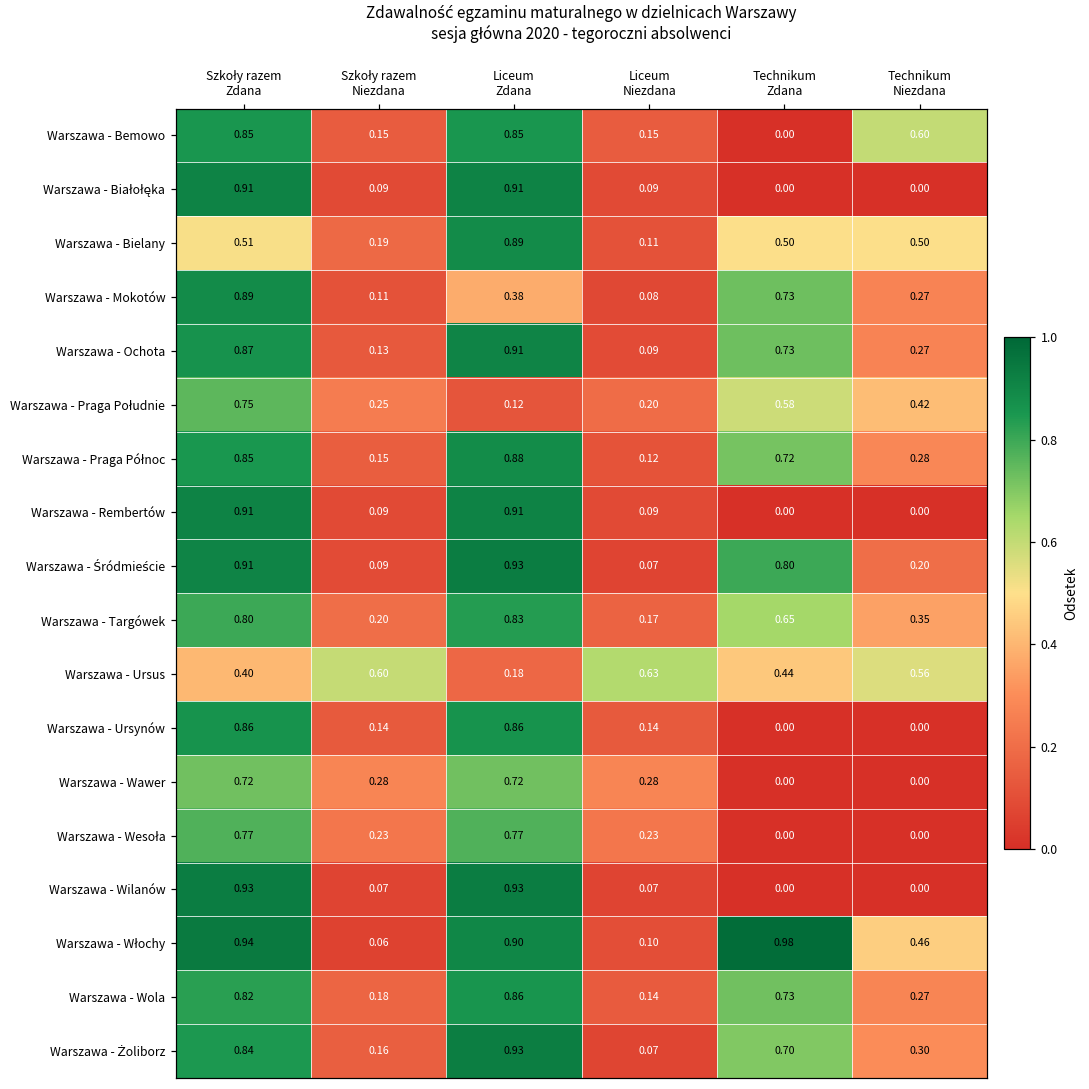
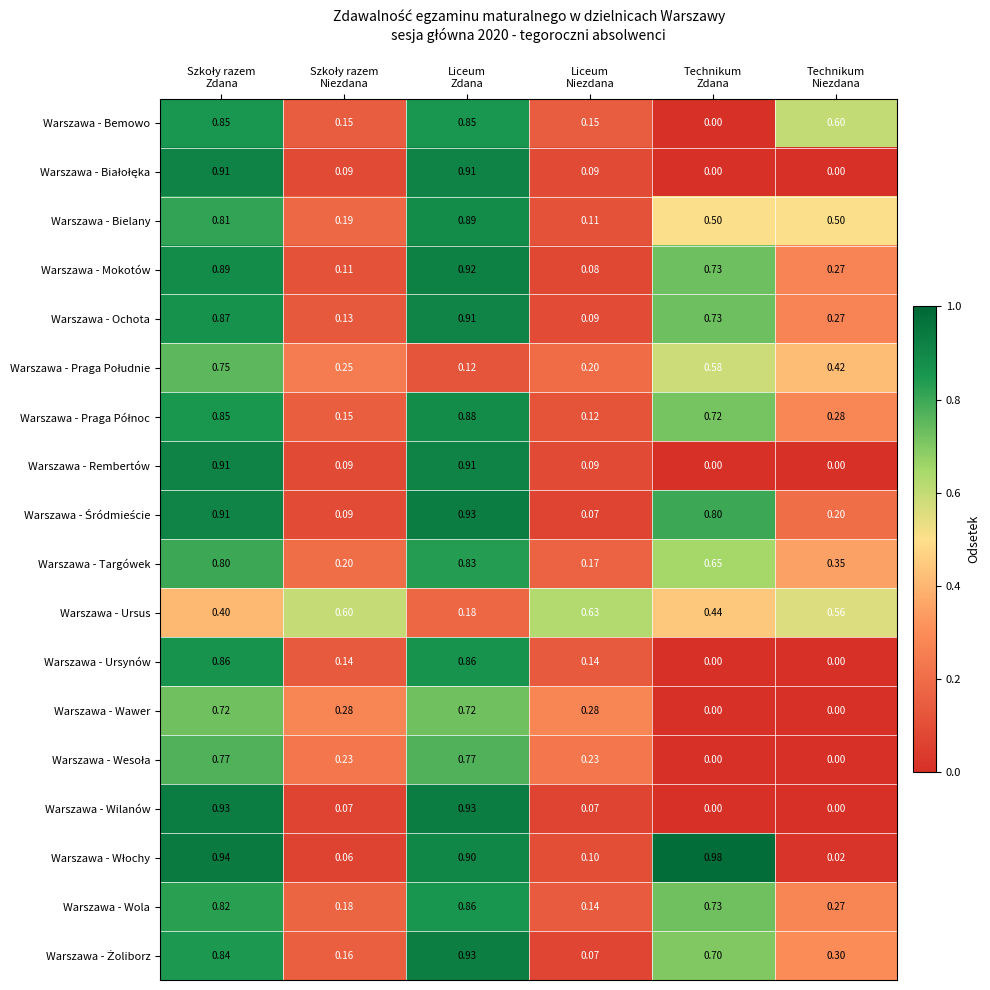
  {
    "Warszawa - Bemowo": {
      "Szkoły razem Zdana": 0.85,
      "Szkoły razem Niezdana": 0.15,
      "Liceum Zdana": 0.85,
      "Liceum Niezdana": 0.15,
      "Technikum Zdana": 0.00,
      "Technikum Niezdana": 0.60
    },
    "Warszawa - Białołęka": {
      "Szkoły razem Zdana": 0.91,
      "Szkoły razem Niezdana": 0.09,
      "Liceum Zdana": 0.91,
      "Liceum Niezdana": 0.09,
      "Technikum Zdana": 0.00,
      "Technikum Niezdana": 0.00
    },
    "Warszawa - Bielany": {
-     "Szkoły razem Zdana": 0.51,
+     "Szkoły razem Zdana": 0.81,
      "Szkoły razem Niezdana": 0.19,
      "Liceum Zdana": 0.89,
      "Liceum Niezdana": 0.11,
      "Technikum Zdana": 0.50,
      "Technikum Niezdana": 0.50
    },
    "Warszawa - Mokotów": {
      "Szkoły razem Zdana": 0.89,
      "Szkoły razem Niezdana": 0.11,
-     "Liceum Zdana": 0.38,
+     "Liceum Zdana": 0.92,
      "Liceum Niezdana": 0.08,
      "Technikum Zdana": 0.73,
      "Technikum Niezdana": 0.27
    },
    "Warszawa - Ochota": {
      "Szkoły razem Zdana": 0.87,
      "Szkoły razem Niezdana": 0.13,
      "Liceum Zdana": 0.91,
      "Liceum Niezdana": 0.09,
      "Technikum Zdana": 0.73,
      "Technikum Niezdana": 0.27
    },
    "Warszawa - Praga Południe": {
      "Szkoły razem Zdana": 0.75,
      "Szkoły razem Niezdana": 0.25,
      "Liceum Zdana": 0.12,
      "Liceum Niezdana": 0.20,
      "Technikum Zdana": 0.58,
      "Technikum Niezdana": 0.42
    },
    "Warszawa - Praga Północ": {
      "Szkoły razem Zdana": 0.85,
      "Szkoły razem Niezdana": 0.15,
      "Liceum Zdana": 0.88,
      "Liceum Niezdana": 0.12,
      "Technikum Zdana": 0.72,
      "Technikum Niezdana": 0.28
    },
    "Warszawa - Rembertów": {
      "Szkoły razem Zdana": 0.91,
      "Szkoły razem Niezdana": 0.09,
      "Liceum Zdana": 0.91,
      "Liceum Niezdana": 0.09,
      "Technikum Zdana": 0.00,
      "Technikum Niezdana": 0.00
    },
    "Warszawa - Śródmieście": {
      "Szkoły razem Zdana": 0.91,
      "Szkoły razem Niezdana": 0.09,
      "Liceum Zdana": 0.93,
      "Liceum Niezdana": 0.07,
      "Technikum Zdana": 0.80,
      "Technikum Niezdana": 0.20
    },
    "Warszawa - Targówek": {
      "Szkoły razem Zdana": 0.80,
      "Szkoły razem Niezdana": 0.20,
      "Liceum Zdana": 0.83,
      "Liceum Niezdana": 0.17,
      "Technikum Zdana": 0.65,
      "Technikum Niezdana": 0.35
    },
    "Warszawa - Ursus": {
      "Szkoły razem Zdana": 0.40,
      "Szkoły razem Niezdana": 0.60,
      "Liceum Zdana": 0.18,
      "Liceum Niezdana": 0.63,
      "Technikum Zdana": 0.44,
      "Technikum Niezdana": 0.56
    },
    "Warszawa - Ursynów": {
      "Szkoły razem Zdana": 0.86,
      "Szkoły razem Niezdana": 0.14,
      "Liceum Zdana": 0.86,
      "Liceum Niezdana": 0.14,
      "Technikum Zdana": 0.00,
      "Technikum Niezdana": 0.00
    },
    "Warszawa - Wawer": {
      "Szkoły razem Zdana": 0.72,
      "Szkoły razem Niezdana": 0.28,
      "Liceum Zdana": 0.72,
      "Liceum Niezdana": 0.28,
      "Technikum Zdana": 0.00,
      "Technikum Niezdana": 0.00
    },
    "Warszawa - Wesoła": {
      "Szkoły razem Zdana": 0.77,
      "Szkoły razem Niezdana": 0.23,
      "Liceum Zdana": 0.77,
      "Liceum Niezdana": 0.23,
      "Technikum Zdana": 0.00,
      "Technikum Niezdana": 0.00
    },
    "Warszawa - Wilanów": {
      "Szkoły razem Zdana": 0.93,
      "Szkoły razem Niezdana": 0.07,
      "Liceum Zdana": 0.93,
      "Liceum Niezdana": 0.07,
      "Technikum Zdana": 0.00,
      "Technikum Niezdana": 0.00
    },
    "Warszawa - Włochy": {
      "Szkoły razem Zdana": 0.94,
      "Szkoły razem Niezdana": 0.06,
      "Liceum Zdana": 0.90,
      "Liceum Niezdana": 0.10,
      "Technikum Zdana": 0.98,
-     "Technikum Niezdana": 0.46
+     "Technikum Niezdana": 0.02
    },
    "Warszawa - Wola": {
      "Szkoły razem Zdana": 0.82,
      "Szkoły razem Niezdana": 0.18,
      "Liceum Zdana": 0.86,
      "Liceum Niezdana": 0.14,
      "Technikum Zdana": 0.73,
      "Technikum Niezdana": 0.27
    },
    "Warszawa - Żoliborz": {
      "Szkoły razem Zdana": 0.84,
      "Szkoły razem Niezdana": 0.16,
      "Liceum Zdana": 0.93,
      "Liceum Niezdana": 0.07,
      "Technikum Zdana": 0.70,
      "Technikum Niezdana": 0.30
    }
  }
